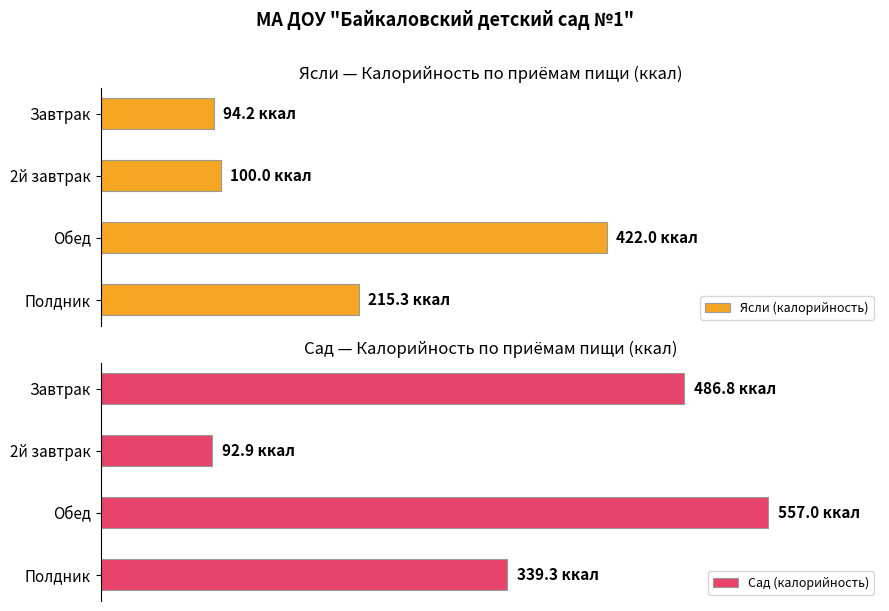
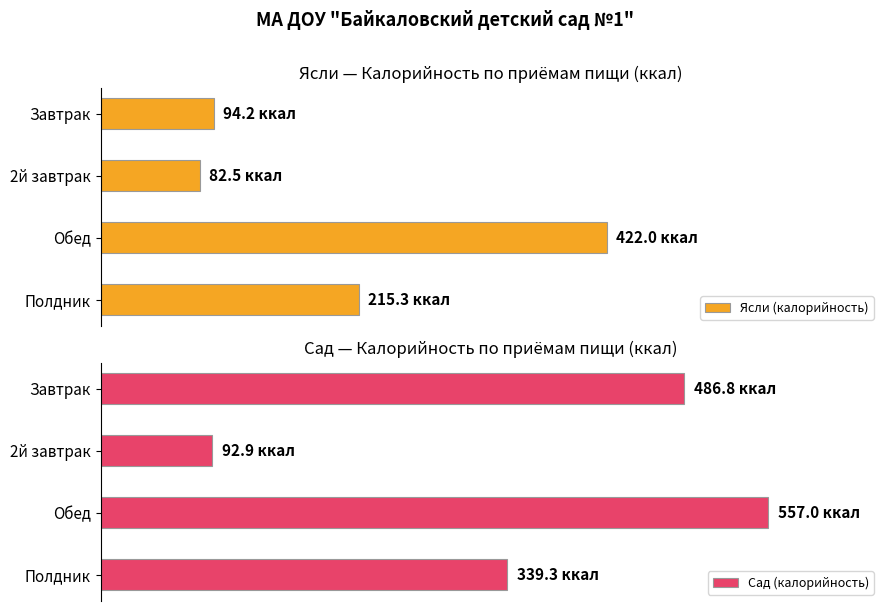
  {
    "Ясли — Калорийность по приёмам пищи (ккал)": {
      "Завтрак": 94.2,
-     "2й завтрак": 100.0,
+     "2й завтрак": 82.5,
      "Обед": 422.0,
      "Полдник": 215.3
    },
    "Сад — Калорийность по приёмам пищи (ккал)": {
      "Завтрак": 486.8,
      "2й завтрак": 92.9,
      "Обед": 557.0,
      "Полдник": 339.3
    }
  }
